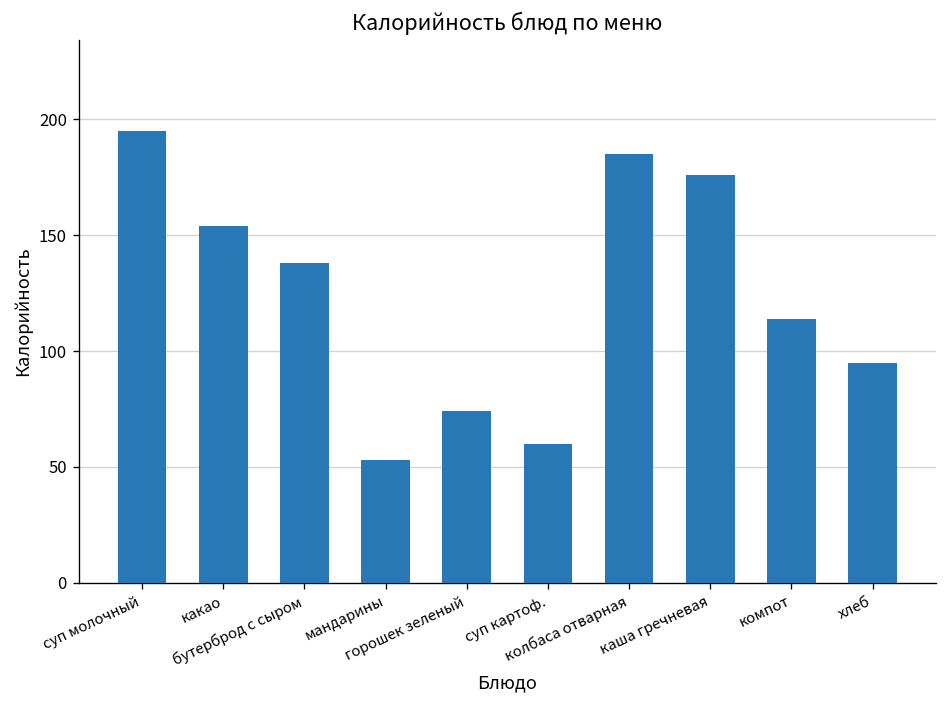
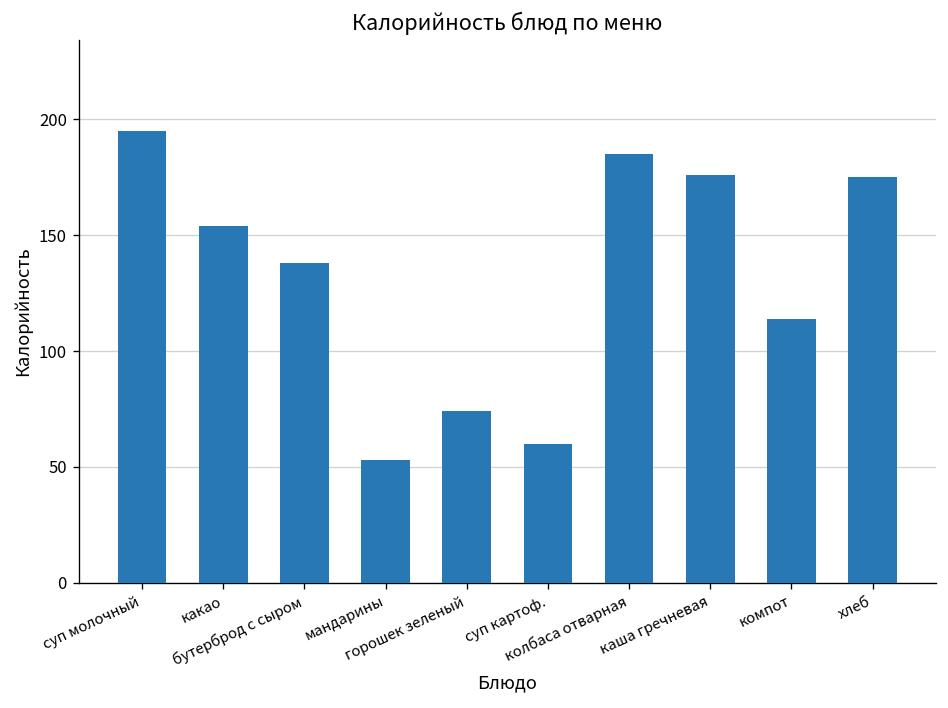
  {
    "суп молочный": 195,
    "какао": 154,
    "бутерброд с сыром": 138,
    "мандарины": 53,
    "горошек зеленый": 74,
    "суп картоф.": 60,
    "колбаса отварная": 185,
    "каша гречневая": 176,
    "компот": 114,
-   "хлеб": 95
+   "хлеб": 175
  }
